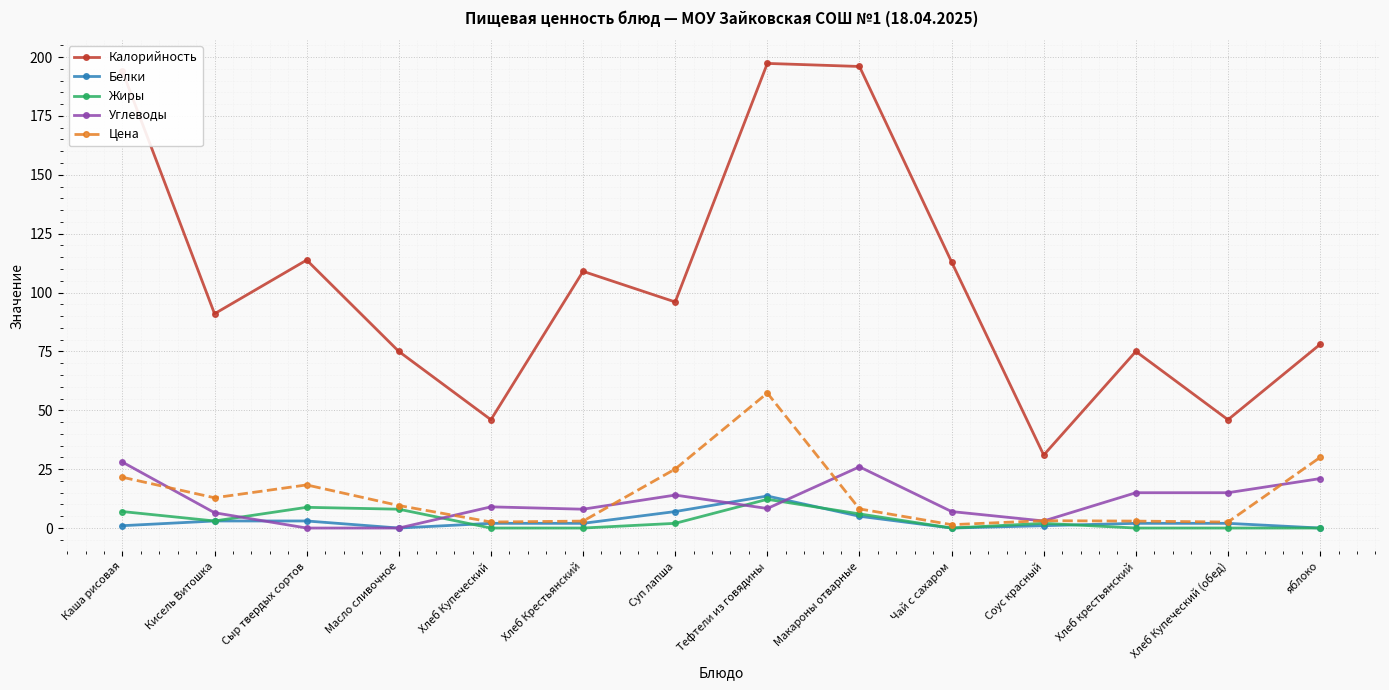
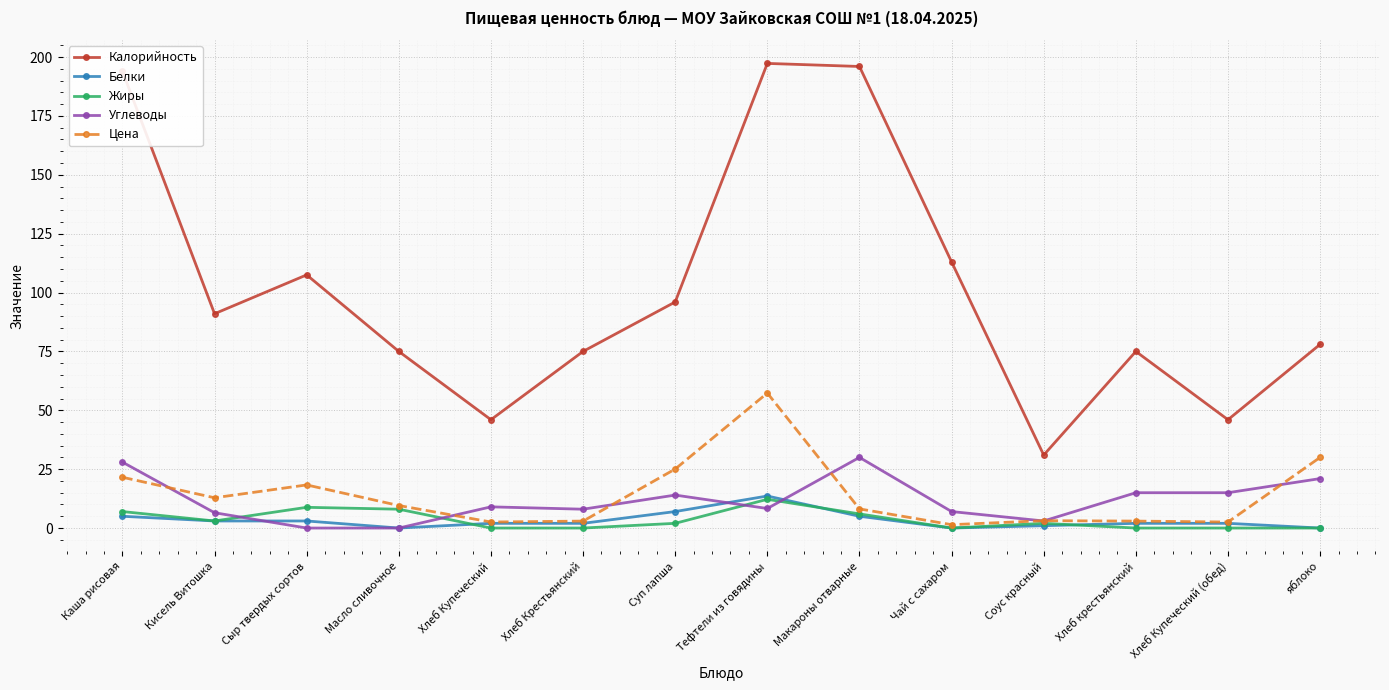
  {
    "Калорийность": {
      "Кисель Витошка": 91,
-     "Сыр твердых сортов": 114,
+     "Сыр твердых сортов": 108,
      "Масло сливочное": 75,
      "Хлеб Купеческий": 46,
-     "Хлеб Крестьянский": 109,
+     "Хлеб Крестьянский": 75,
      "Суп лапша": 96,
      "Тефтели из говядины": 197,
      "Макароны отварные": 196,
      "Чай с сахаром": 113,
      "Соус красный": 31,
      "Хлеб крестьянский": 75,
      "Хлеб Купеческий (обед)": 46,
      "яблоко": 78
    },
    "Белки": {
-     "Каша рисовая": 1,
+     "Каша рисовая": 5,
      "Сыр твердых сортов": 3,
      "Суп лапша": 7,
      "Тефтели из говядины": 14
    },
    "Жиры": {
      "Каша рисовая": 7,
      "Сыр твердых сортов": 9,
      "Масло сливочное": 8,
      "Хлеб Купеческий": 0,
      "Хлеб Крестьянский": 0,
      "Суп лапша": 2,
      "Тефтели из говядины": 12,
      "Хлеб крестьянский": 0,
      "Хлеб Купеческий (обед)": 0
    },
    "Углеводы": {
      "Каша рисовая": 28,
      "Кисель Витошка": 7,
      "Сыр твердых сортов": 0,
      "Хлеб Купеческий": 9,
      "Хлеб Крестьянский": 8,
      "Суп лапша": 14,
      "Тефтели из говядины": 8,
-     "Макароны отварные": 26,
+     "Макароны отварные": 30,
      "Чай с сахаром": 7,
      "Хлеб крестьянский": 15,
      "Хлеб Купеческий (обед)": 15,
      "яблоко": 21
    },
    "Цена": {
      "Каша рисовая": 22,
      "Кисель Витошка": 13,
      "Сыр твердых сортов": 18,
      "Масло сливочное": 10,
      "Суп лапша": 25,
      "Тефтели из говядины": 57,
      "Макароны отварные": 8,
      "Чай с сахаром": 1,
      "яблоко": 30
    }
  }
